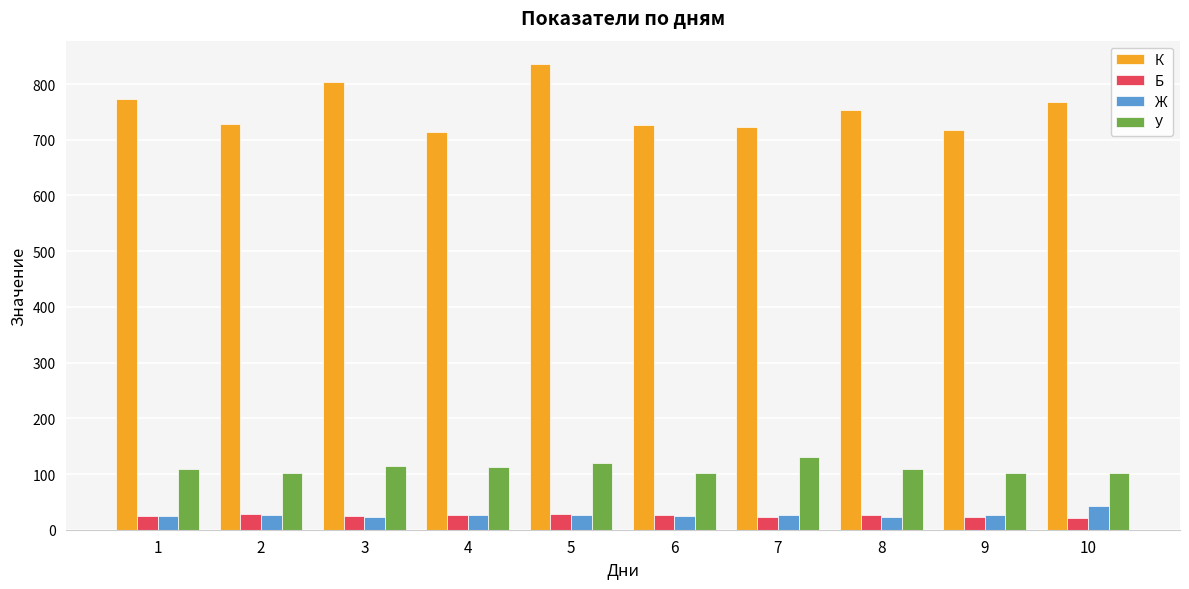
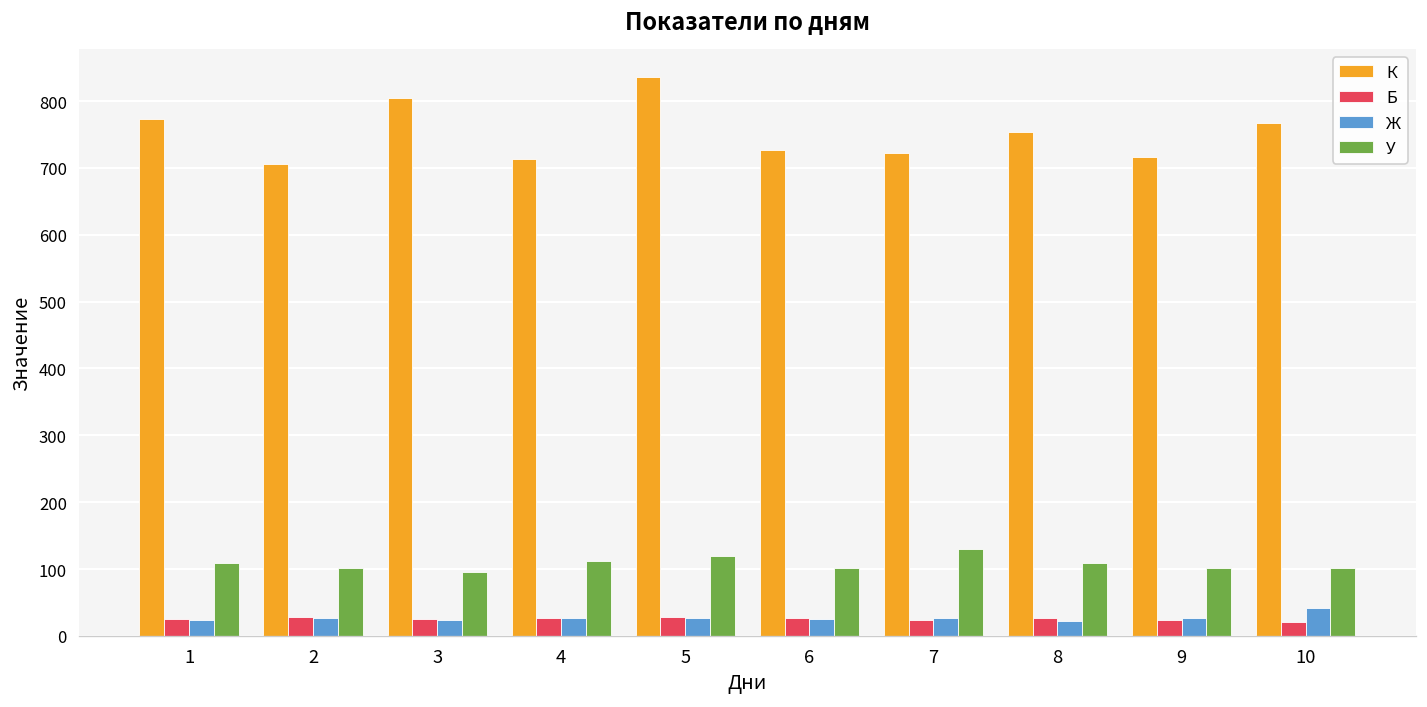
  {
    "К": {
      "1": 770,
-     "2": 730,
+     "2": 710,
      "3": 800,
      "4": 710,
      "5": 840,
      "6": 730,
      "7": 720,
      "8": 750,
      "9": 720,
      "10": 770
    },
    "Б": {
      "1": 30,
      "2": 30,
      "3": 30,
      "4": 30,
      "5": 30,
      "6": 30,
      "7": 20,
      "8": 30,
      "9": 20,
      "10": 20
    },
    "Ж": {
      "1": 20,
      "2": 30,
      "3": 20,
      "4": 30,
      "5": 30,
      "6": 30,
      "7": 30,
      "8": 20,
      "9": 30,
      "10": 40
    },
    "У": {
      "1": 110,
      "2": 100,
-     "3": 120,
+     "3": 100,
      "4": 110,
      "5": 120,
      "6": 100,
      "7": 130,
      "8": 110,
      "9": 100,
      "10": 100
    }
  }
